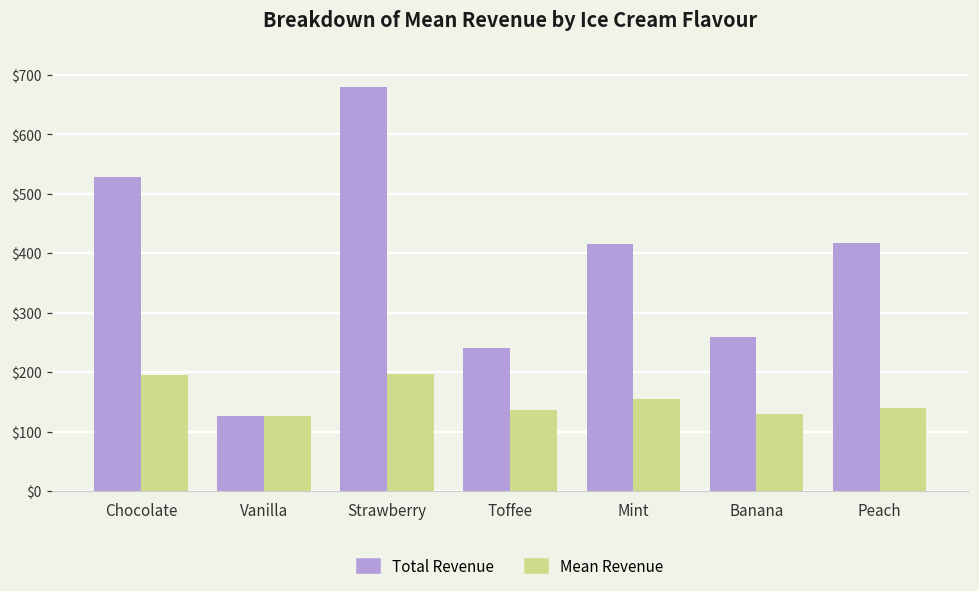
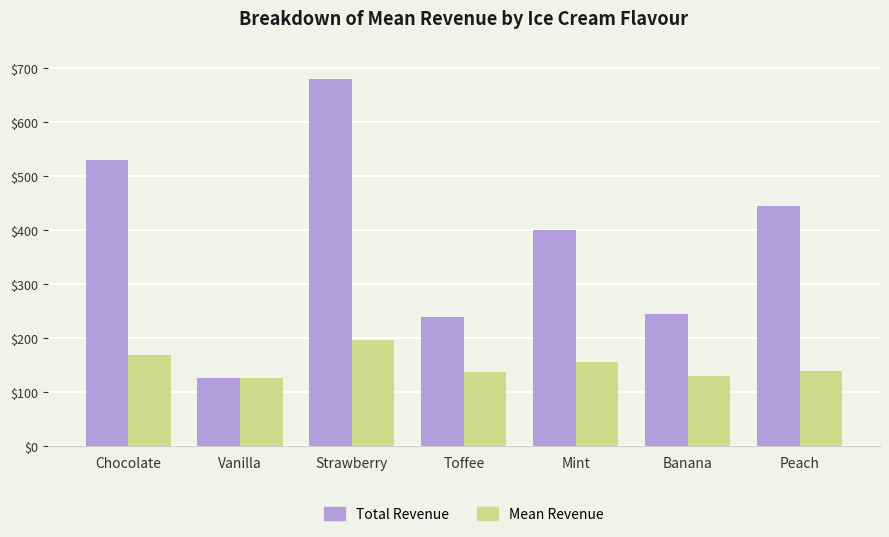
  {
    "Total Revenue": {
      "Chocolate": "$530",
      "Vanilla": "$130",
      "Strawberry": "$680",
      "Toffee": "$240",
-     "Mint": "$420",
-     "Banana": "$260",
-     "Peach": "$420"
+     "Mint": "$400",
+     "Banana": "$240",
+     "Peach": "$450"
    },
    "Mean Revenue": {
-     "Chocolate": "$200",
+     "Chocolate": "$170",
      "Vanilla": "$130",
      "Strawberry": "$200",
      "Toffee": "$140",
      "Mint": "$160",
      "Banana": "$130",
      "Peach": "$140"
    }
  }
